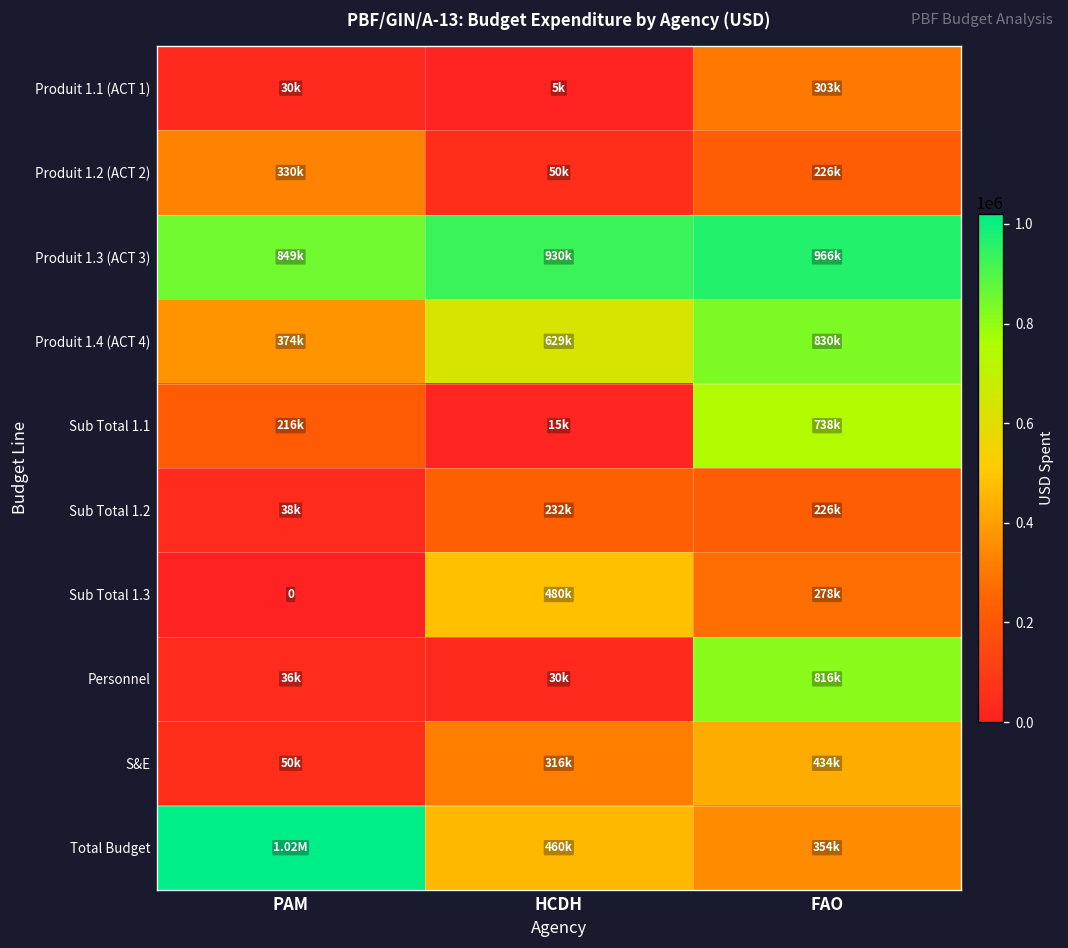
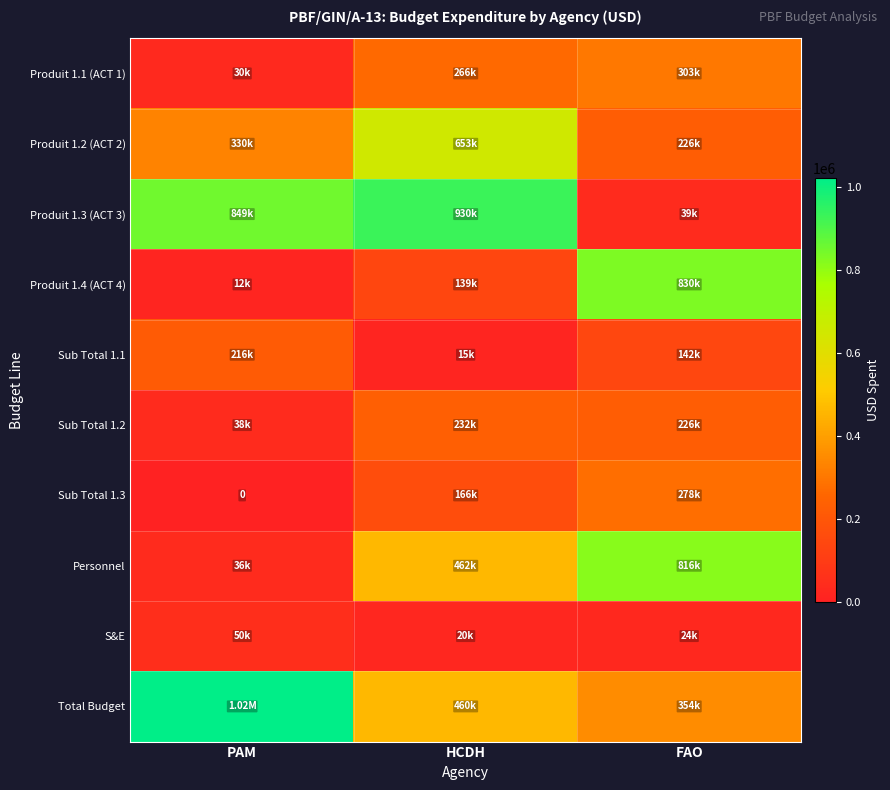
  {
    "Produit 1.1 (ACT 1)": {
-     "HCDH": "5k"
+     "HCDH": "266k"
    },
    "Produit 1.2 (ACT 2)": {
-     "HCDH": "50k"
+     "HCDH": "653k"
    },
    "Produit 1.3 (ACT 3)": {
-     "FAO": "966k"
+     "FAO": "39k"
    },
    "Produit 1.4 (ACT 4)": {
-     "PAM": "374k",
-     "HCDH": "629k"
+     "PAM": "12k",
+     "HCDH": "139k"
    },
    "Sub Total 1.1": {
-     "FAO": "738k"
+     "FAO": "142k"
    },
    "Sub Total 1.3": {
-     "HCDH": "480k"
+     "HCDH": "166k"
    },
    "Personnel": {
-     "HCDH": "30k"
+     "HCDH": "462k"
    },
    "S&E": {
-     "HCDH": "316k",
-     "FAO": "434k"
+     "HCDH": "20k",
+     "FAO": "24k"
    }
  }
